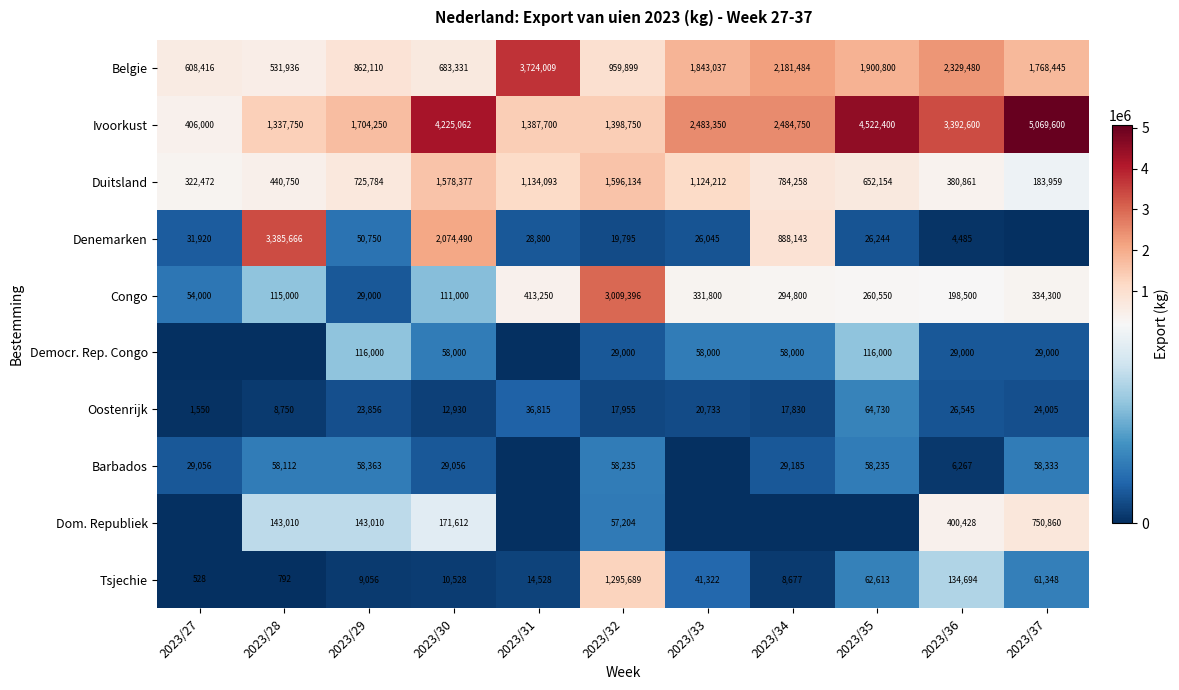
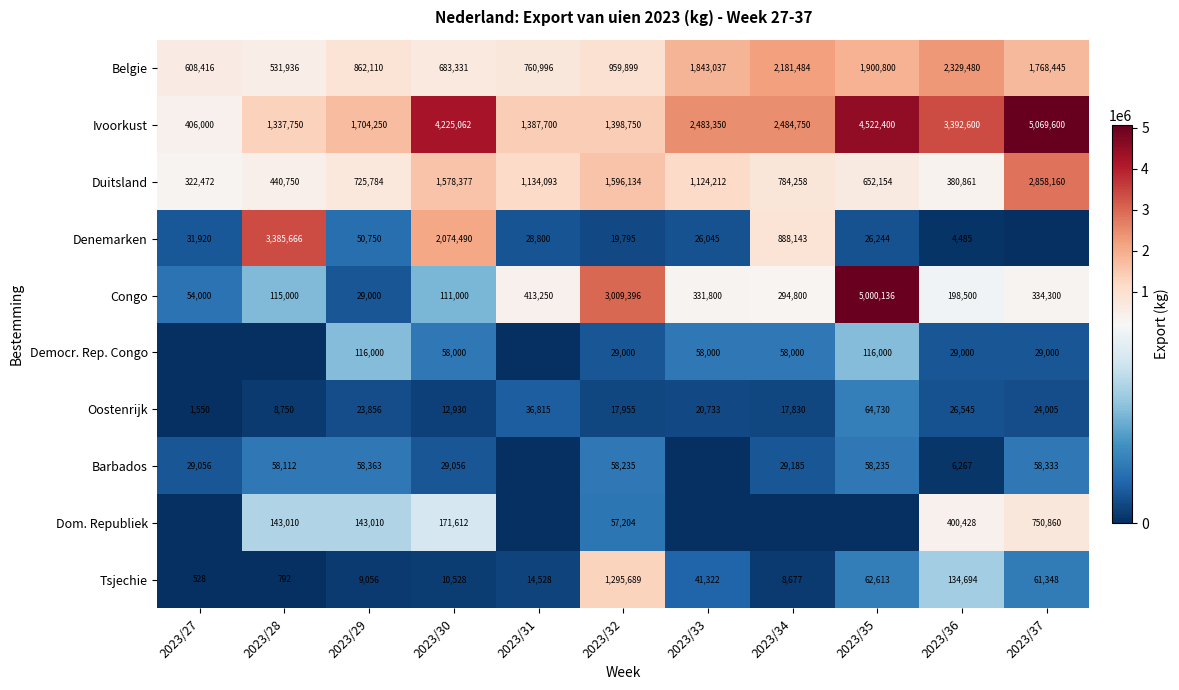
  {
    "Belgie": {
      "2023/27": "608,416",
      "2023/28": "531,936",
      "2023/29": "862,110",
      "2023/30": "683,331",
-     "2023/31": "3,724,009",
+     "2023/31": "760,996",
      "2023/32": "959,899",
      "2023/33": "1,843,037",
      "2023/34": "2,181,484",
      "2023/35": "1,900,800",
      "2023/36": "2,329,480",
      "2023/37": "1,768,445"
    },
    "Ivoorkust": {
      "2023/27": "406,000",
      "2023/28": "1,337,750",
      "2023/29": "1,704,250",
      "2023/30": "4,225,062",
      "2023/31": "1,387,700",
      "2023/32": "1,398,750",
      "2023/33": "2,483,350",
      "2023/34": "2,484,750",
      "2023/35": "4,522,400",
      "2023/36": "3,392,600",
      "2023/37": "5,069,600"
    },
    "Duitsland": {
      "2023/27": "322,472",
      "2023/28": "440,750",
      "2023/29": "725,784",
      "2023/30": "1,578,377",
      "2023/31": "1,134,093",
      "2023/32": "1,596,134",
      "2023/33": "1,124,212",
      "2023/34": "784,258",
      "2023/35": "652,154",
      "2023/36": "380,861",
-     "2023/37": "183,959"
+     "2023/37": "2,858,160"
    },
    "Denemarken": {
      "2023/27": "31,920",
      "2023/28": "3,385,666",
      "2023/29": "50,750",
      "2023/30": "2,074,490",
      "2023/31": "28,800",
      "2023/32": "19,795",
      "2023/33": "26,045",
      "2023/34": "888,143",
      "2023/35": "26,244",
      "2023/36": "4,485"
    },
    "Congo": {
      "2023/27": "54,000",
      "2023/28": "115,000",
      "2023/29": "29,000",
      "2023/30": "111,000",
      "2023/31": "413,250",
      "2023/32": "3,009,396",
      "2023/33": "331,800",
      "2023/34": "294,800",
-     "2023/35": "260,550",
+     "2023/35": "5,000,136",
      "2023/36": "198,500",
      "2023/37": "334,300"
    },
    "Democr. Rep. Congo": {
      "2023/29": "116,000",
      "2023/30": "58,000",
      "2023/32": "29,000",
      "2023/33": "58,000",
      "2023/34": "58,000",
      "2023/35": "116,000",
      "2023/36": "29,000",
      "2023/37": "29,000"
    },
    "Oostenrijk": {
      "2023/27": "1,550",
      "2023/28": "8,750",
      "2023/29": "23,856",
      "2023/30": "12,930",
      "2023/31": "36,815",
      "2023/32": "17,955",
      "2023/33": "20,733",
      "2023/34": "17,830",
      "2023/35": "64,730",
      "2023/36": "26,545",
      "2023/37": "24,005"
    },
    "Barbados": {
      "2023/27": "29,056",
      "2023/28": "58,112",
      "2023/29": "58,363",
      "2023/30": "29,056",
      "2023/32": "58,235",
      "2023/34": "29,185",
      "2023/35": "58,235",
      "2023/36": "6,267",
      "2023/37": "58,333"
    },
    "Dom. Republiek": {
      "2023/28": "143,010",
      "2023/29": "143,010",
      "2023/30": "171,612",
      "2023/32": "57,204",
      "2023/36": "400,428",
      "2023/37": "750,860"
    },
    "Tsjechie": {
      "2023/27": "528",
      "2023/28": "792",
      "2023/29": "9,056",
      "2023/30": "10,528",
      "2023/31": "14,528",
      "2023/32": "1,295,689",
      "2023/33": "41,322",
      "2023/34": "8,677",
      "2023/35": "62,613",
      "2023/36": "134,694",
      "2023/37": "61,348"
    }
  }
